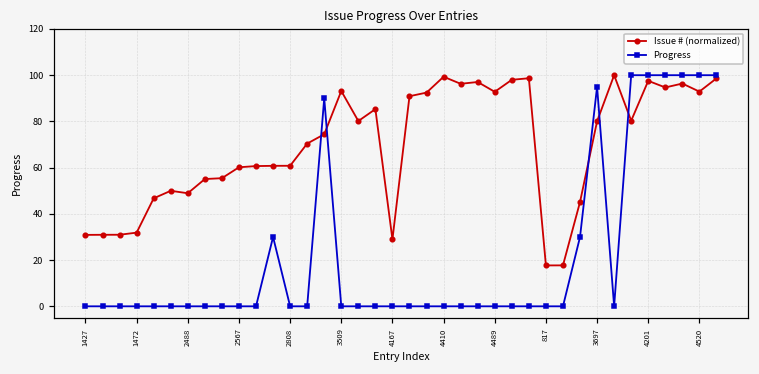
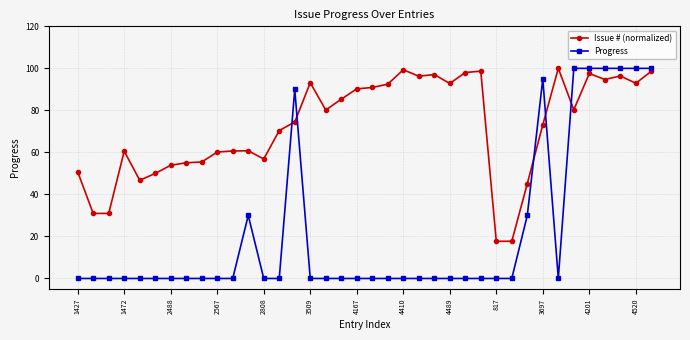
  {
    "Issue # (normalized)": {
-     "1427": 31,
-     "1472": 32,
-     "2488": 49,
+     "1427": 51,
+     "1472": 61,
+     "2488": 54,
      "2567": 60,
-     "2808": 61,
+     "2808": 57,
      "3509": 93,
-     "4167": 29,
+     "4167": 90,
      "4410": 99,
      "4489": 93,
      "817": 18,
-     "3697": 80,
+     "3697": 73,
      "4201": 98,
      "4520": 93
    },
    "Progress": {
      "1427": 0,
      "1472": 0,
      "2488": 0,
      "2567": 0,
      "2808": 0,
      "3509": 0,
      "4167": 0,
      "4410": 0,
      "4489": 0,
      "817": 0,
      "3697": 95,
      "4201": 100,
      "4520": 100
    }
  }
